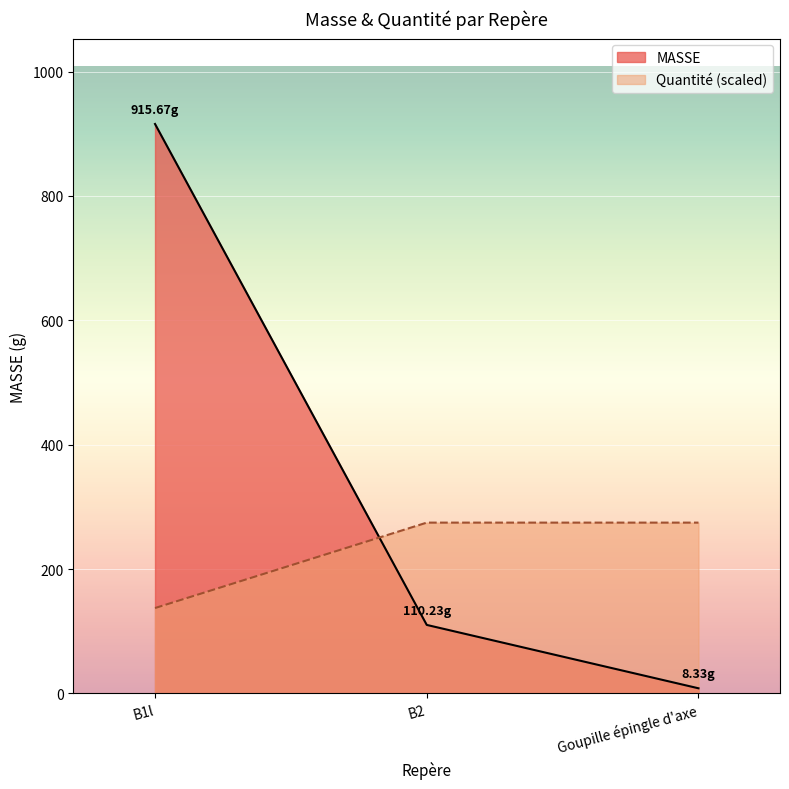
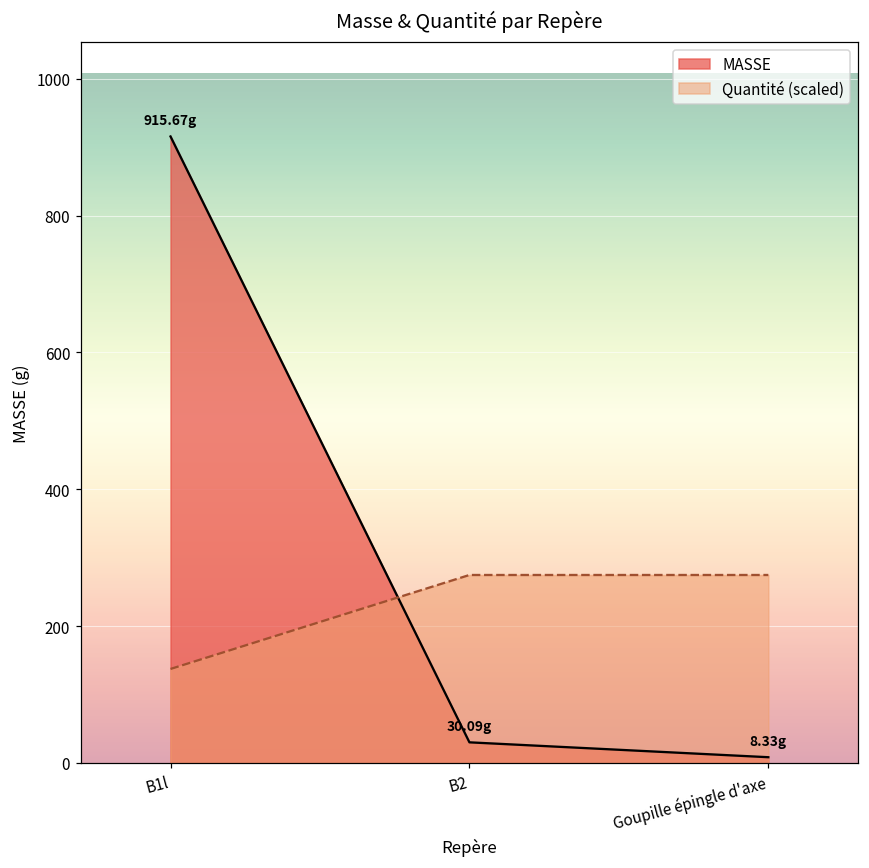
  {
    "MASSE": {
      "B1l": "915.67g",
-     "B2": "110.23g",
+     "B2": "30.09g",
      "Goupille épingle d'axe": "8.33g"
    },
    "Quantité (scaled)": {
      "B1l": "140",
      "B2": "270",
      "Goupille épingle d'axe": "270"
    }
  }
